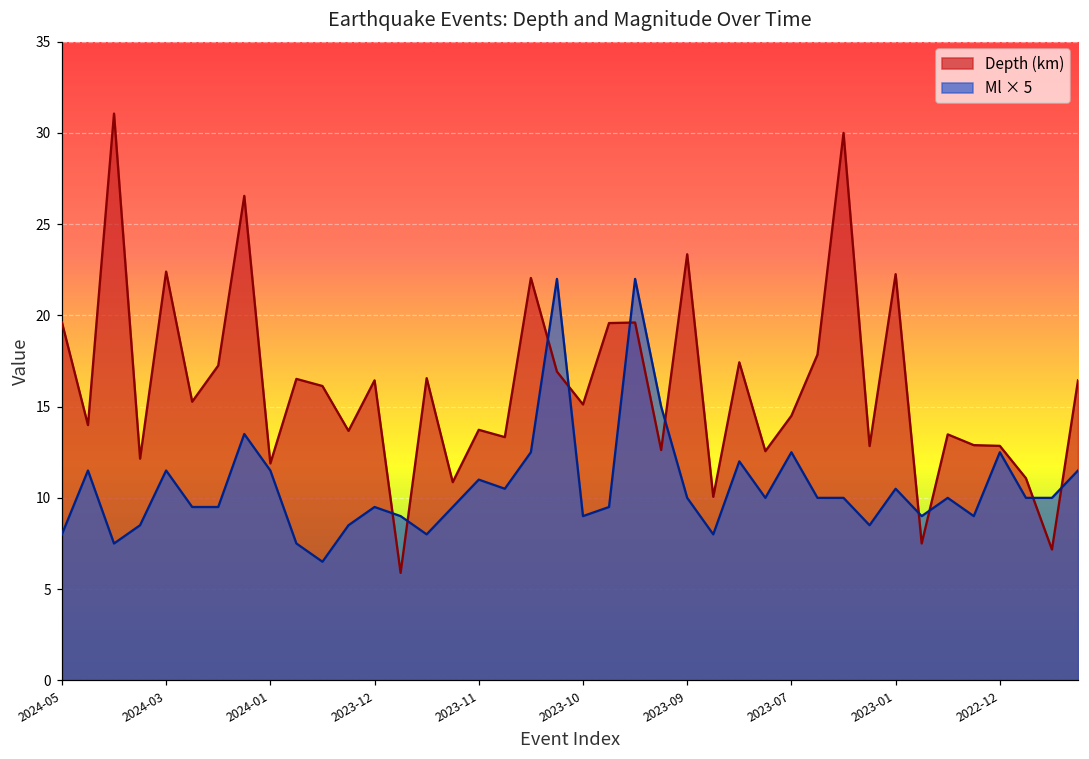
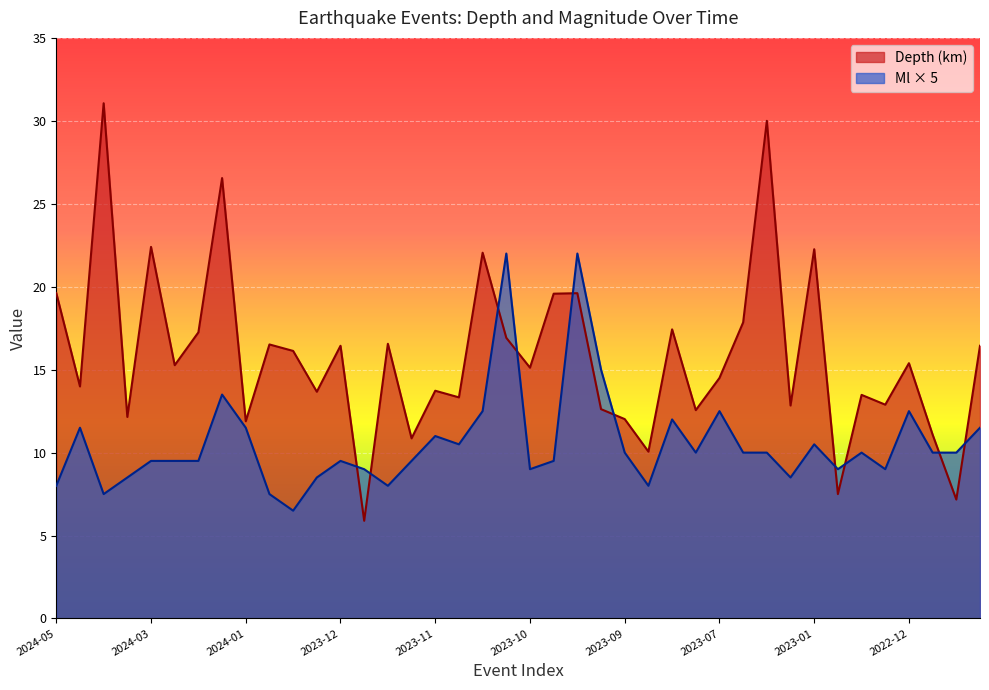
  {
    "Depth (km)": {
      "2024-05": 19.6,
      "2024-03": 22.4,
-     "2023-09": 23.4,
-     "2022-12": 12.9
+     "2023-09": 12.0,
+     "2022-12": 15.4
    },
    "Ml × 5": {
      "2024-05": 8.0,
-     "2024-03": 11.5,
+     "2024-03": 9.5,
      "2023-09": 10.0,
      "2022-12": 12.5
    }
  }
